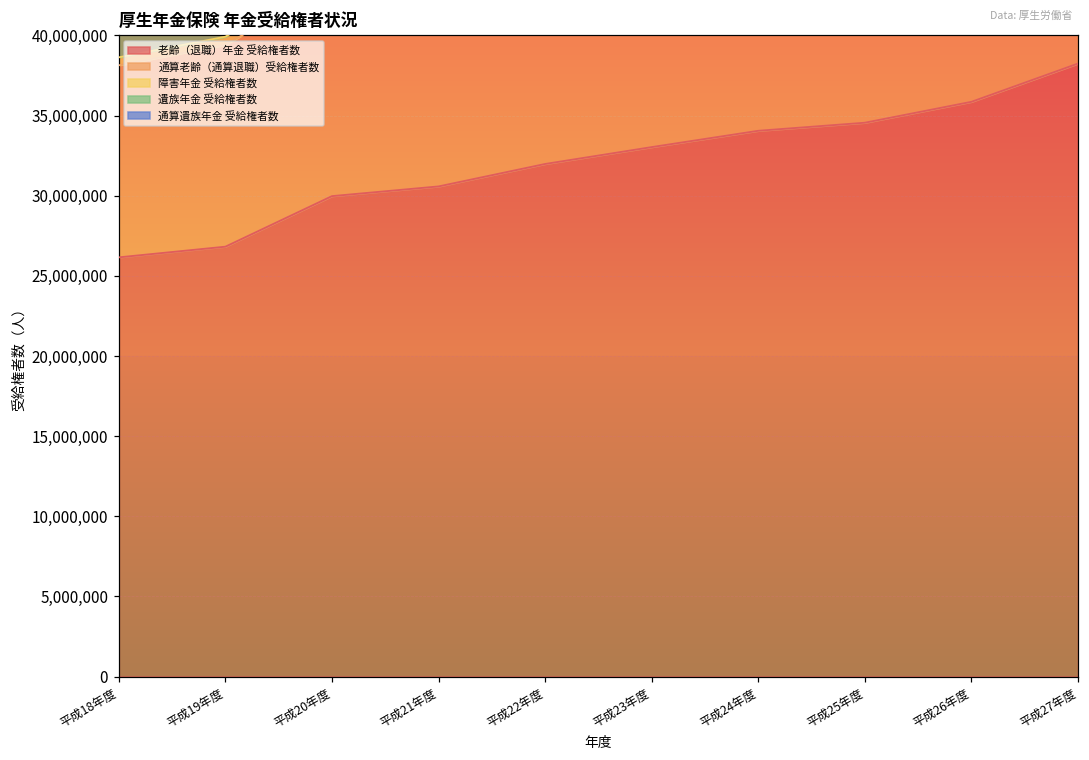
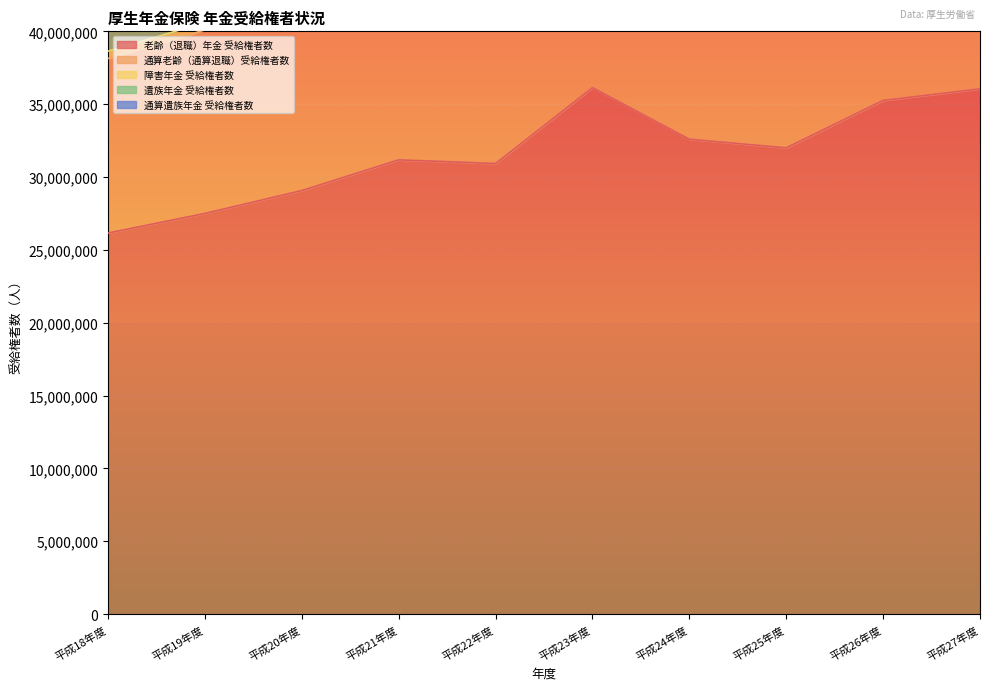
  {
    "老齢（退職）年金 受給権者数": {
      "平成18年度": "26,200,000",
-     "平成19年度": "26,800,000",
-     "平成20年度": "30,000,000",
-     "平成21年度": "30,600,000",
-     "平成22年度": "32,000,000",
-     "平成23年度": "33,000,000",
-     "平成24年度": "34,100,000",
-     "平成25年度": "34,600,000",
-     "平成26年度": "35,900,000",
-     "平成27年度": "38,200,000"
+     "平成19年度": "27,500,000",
+     "平成20年度": "29,100,000",
+     "平成21年度": "31,200,000",
+     "平成22年度": "30,900,000",
+     "平成23年度": "36,100,000",
+     "平成24年度": "32,600,000",
+     "平成25年度": "32,000,000",
+     "平成26年度": "35,300,000",
+     "平成27年度": "36,000,000"
    }
  }
